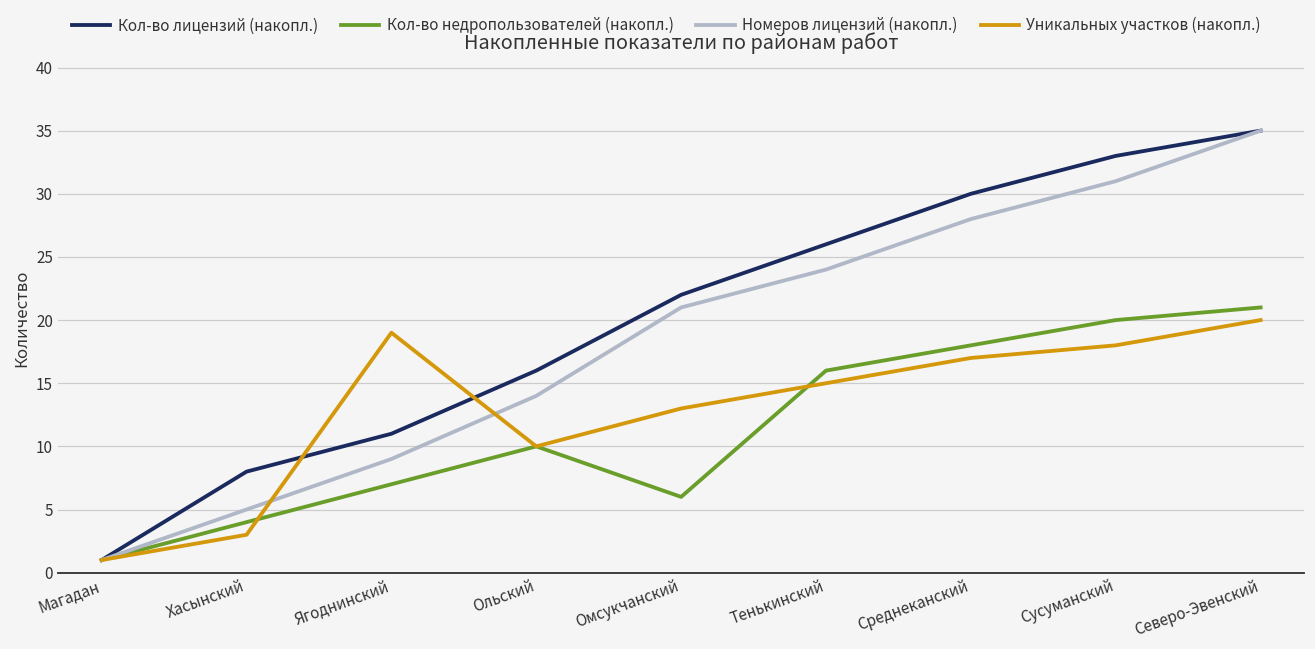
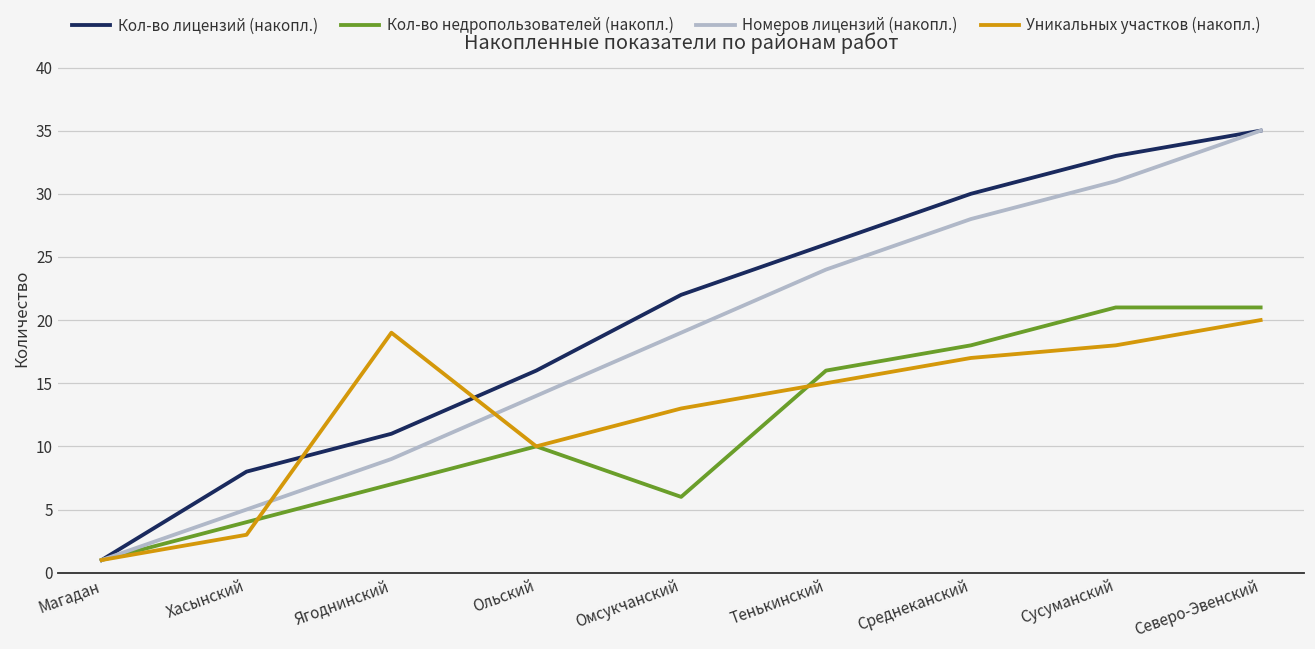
  {
    "Кол-во лицензий (накопл.)": {
      "Хасынский": 8,
      "Ягоднинский": 11,
      "Ольский": 16,
      "Омсукчанский": 22,
      "Тенькинский": 26,
      "Среднеканский": 30,
      "Сусуманский": 33
    },
    "Кол-во недропользователей (накопл.)": {
      "Хасынский": 4,
      "Ягоднинский": 7,
      "Омсукчанский": 6,
      "Тенькинский": 16,
      "Среднеканский": 18,
-     "Сусуманский": 20,
+     "Сусуманский": 21,
      "Северо-Эвенский": 21
    },
    "Номеров лицензий (накопл.)": {
      "Хасынский": 5,
      "Ягоднинский": 9,
      "Ольский": 14,
-     "Омсукчанский": 21,
+     "Омсукчанский": 19,
      "Тенькинский": 24,
      "Среднеканский": 28,
      "Сусуманский": 31
    },
    "Уникальных участков (накопл.)": {
      "Хасынский": 3,
      "Ягоднинский": 19,
      "Омсукчанский": 13,
      "Тенькинский": 15,
      "Среднеканский": 17,
      "Сусуманский": 18,
      "Северо-Эвенский": 20
    }
  }
